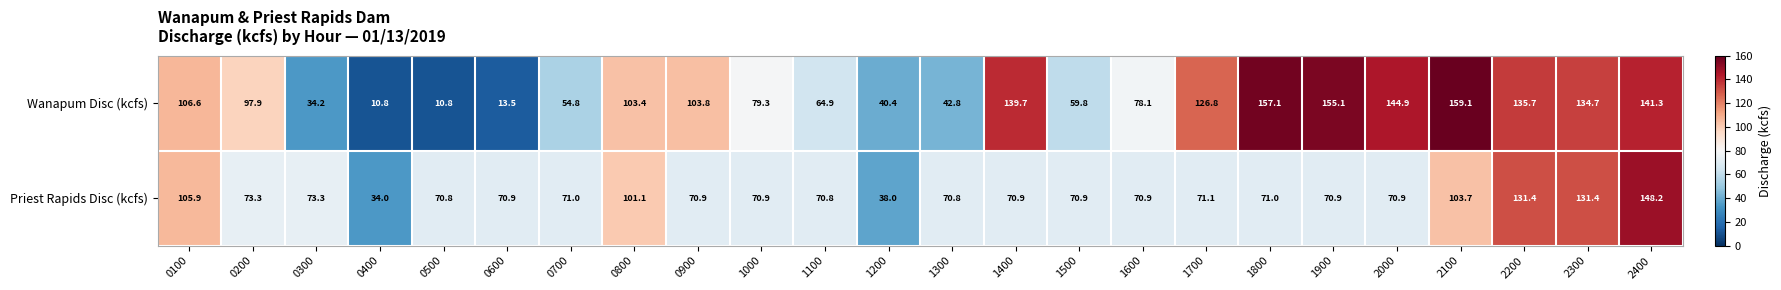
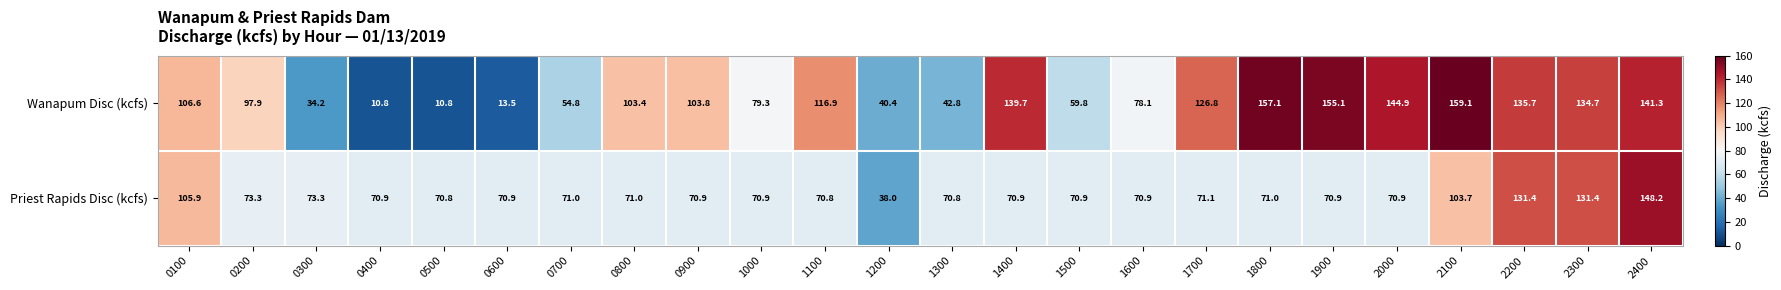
  {
    "Wanapum Disc (kcfs)": {
      "0100": 106.6,
      "0200": 97.9,
      "0300": 34.2,
      "0400": 10.8,
      "0500": 10.8,
      "0600": 13.5,
      "0700": 54.8,
      "0800": 103.4,
      "0900": 103.8,
      "1000": 79.3,
-     "1100": 64.9,
+     "1100": 116.9,
      "1200": 40.4,
      "1300": 42.8,
      "1400": 139.7,
      "1500": 59.8,
      "1600": 78.1,
      "1700": 126.8,
      "1800": 157.1,
      "1900": 155.1,
      "2000": 144.9,
      "2100": 159.1,
      "2200": 135.7,
      "2300": 134.7,
      "2400": 141.3
    },
    "Priest Rapids Disc (kcfs)": {
      "0100": 105.9,
      "0200": 73.3,
      "0300": 73.3,
-     "0400": 34.0,
+     "0400": 70.9,
      "0500": 70.8,
      "0600": 70.9,
      "0700": 71.0,
-     "0800": 101.1,
+     "0800": 71.0,
      "0900": 70.9,
      "1000": 70.9,
      "1100": 70.8,
      "1200": 38.0,
      "1300": 70.8,
      "1400": 70.9,
      "1500": 70.9,
      "1600": 70.9,
      "1700": 71.1,
      "1800": 71.0,
      "1900": 70.9,
      "2000": 70.9,
      "2100": 103.7,
      "2200": 131.4,
      "2300": 131.4,
      "2400": 148.2
    }
  }
